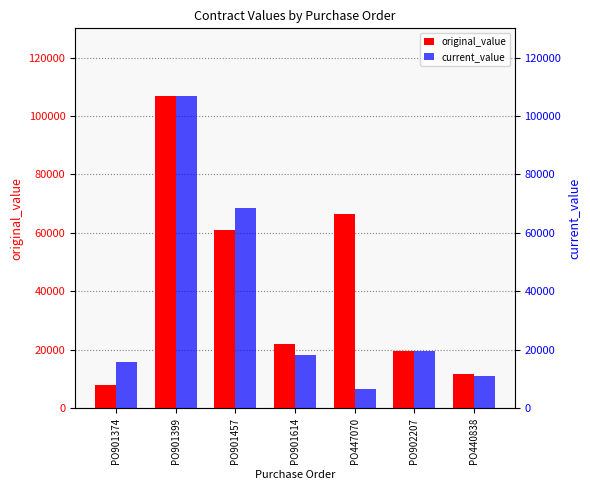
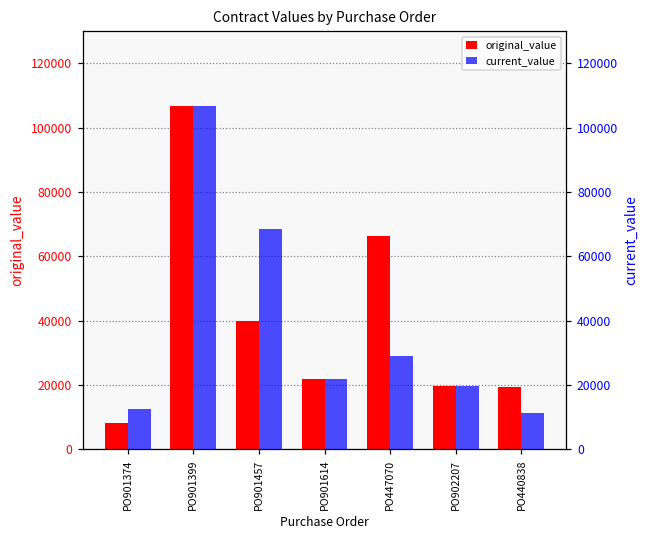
  {
    "original_value": {
      "PO901374": 8000,
      "PO901399": 107000,
-     "PO901457": 61000,
+     "PO901457": 40000,
      "PO901614": 22000,
      "PO447070": 66000,
      "PO902207": 20000,
-     "PO440838": 12000
+     "PO440838": 19000
    },
    "current_value": {
-     "PO901374": 16000,
+     "PO901374": 12000,
      "PO901399": 107000,
      "PO901457": 69000,
-     "PO901614": 18000,
-     "PO447070": 6000,
+     "PO901614": 22000,
+     "PO447070": 29000,
      "PO902207": 20000,
      "PO440838": 11000
    }
  }
